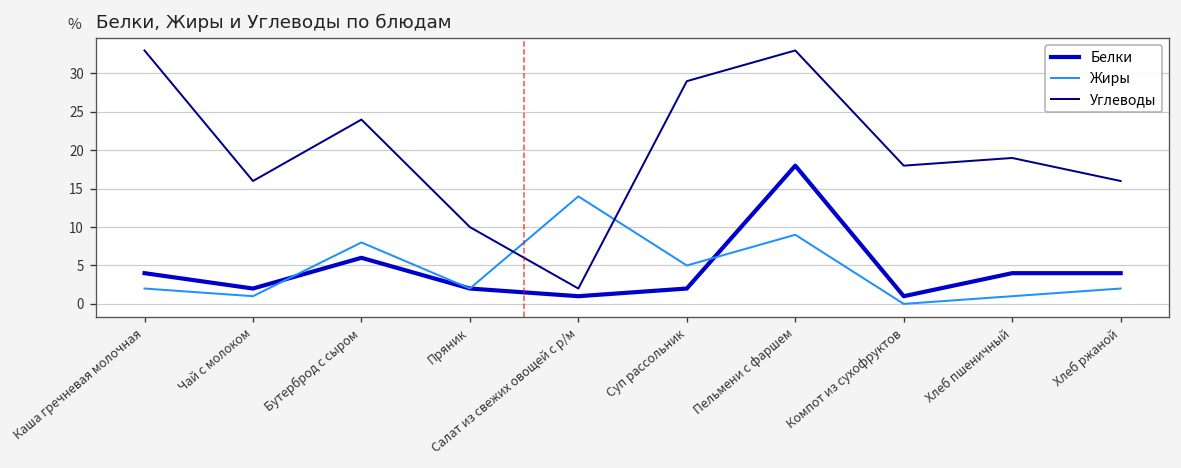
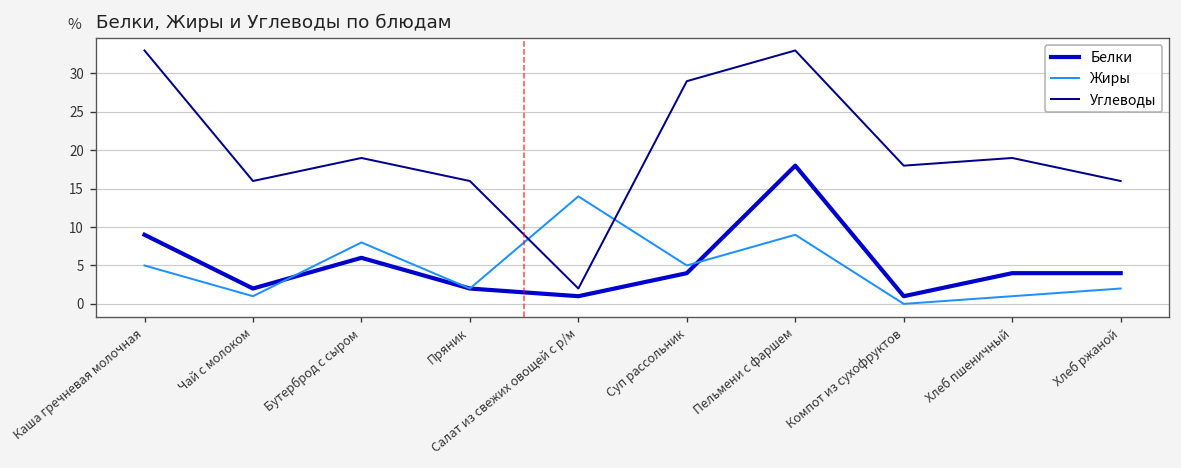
  {
    "Белки": {
-     "Каша гречневая молочная": 4,
+     "Каша гречневая молочная": 9,
      "Чай с молоком": 2,
      "Бутерброд с сыром": 6,
      "Салат из свежих овощей с р/м": 1,
-     "Суп рассольник": 2,
+     "Суп рассольник": 4,
      "Пельмени с фаршем": 18,
      "Компот из сухофруктов": 1,
      "Хлеб пшеничный": 4,
      "Хлеб ржаной": 4
    },
    "Жиры": {
-     "Каша гречневая молочная": 2,
+     "Каша гречневая молочная": 5,
      "Чай с молоком": 1,
      "Бутерброд с сыром": 8,
      "Салат из свежих овощей с р/м": 14,
      "Суп рассольник": 5,
      "Пельмени с фаршем": 9,
      "Компот из сухофруктов": 0,
      "Хлеб пшеничный": 1,
      "Хлеб ржаной": 2
    },
    "Углеводы": {
      "Каша гречневая молочная": 33,
      "Чай с молоком": 16,
-     "Бутерброд с сыром": 24,
-     "Пряник": 10,
+     "Бутерброд с сыром": 19,
+     "Пряник": 16,
      "Салат из свежих овощей с р/м": 2,
      "Суп рассольник": 29,
      "Пельмени с фаршем": 33,
      "Компот из сухофруктов": 18,
      "Хлеб пшеничный": 19,
      "Хлеб ржаной": 16
    }
  }
